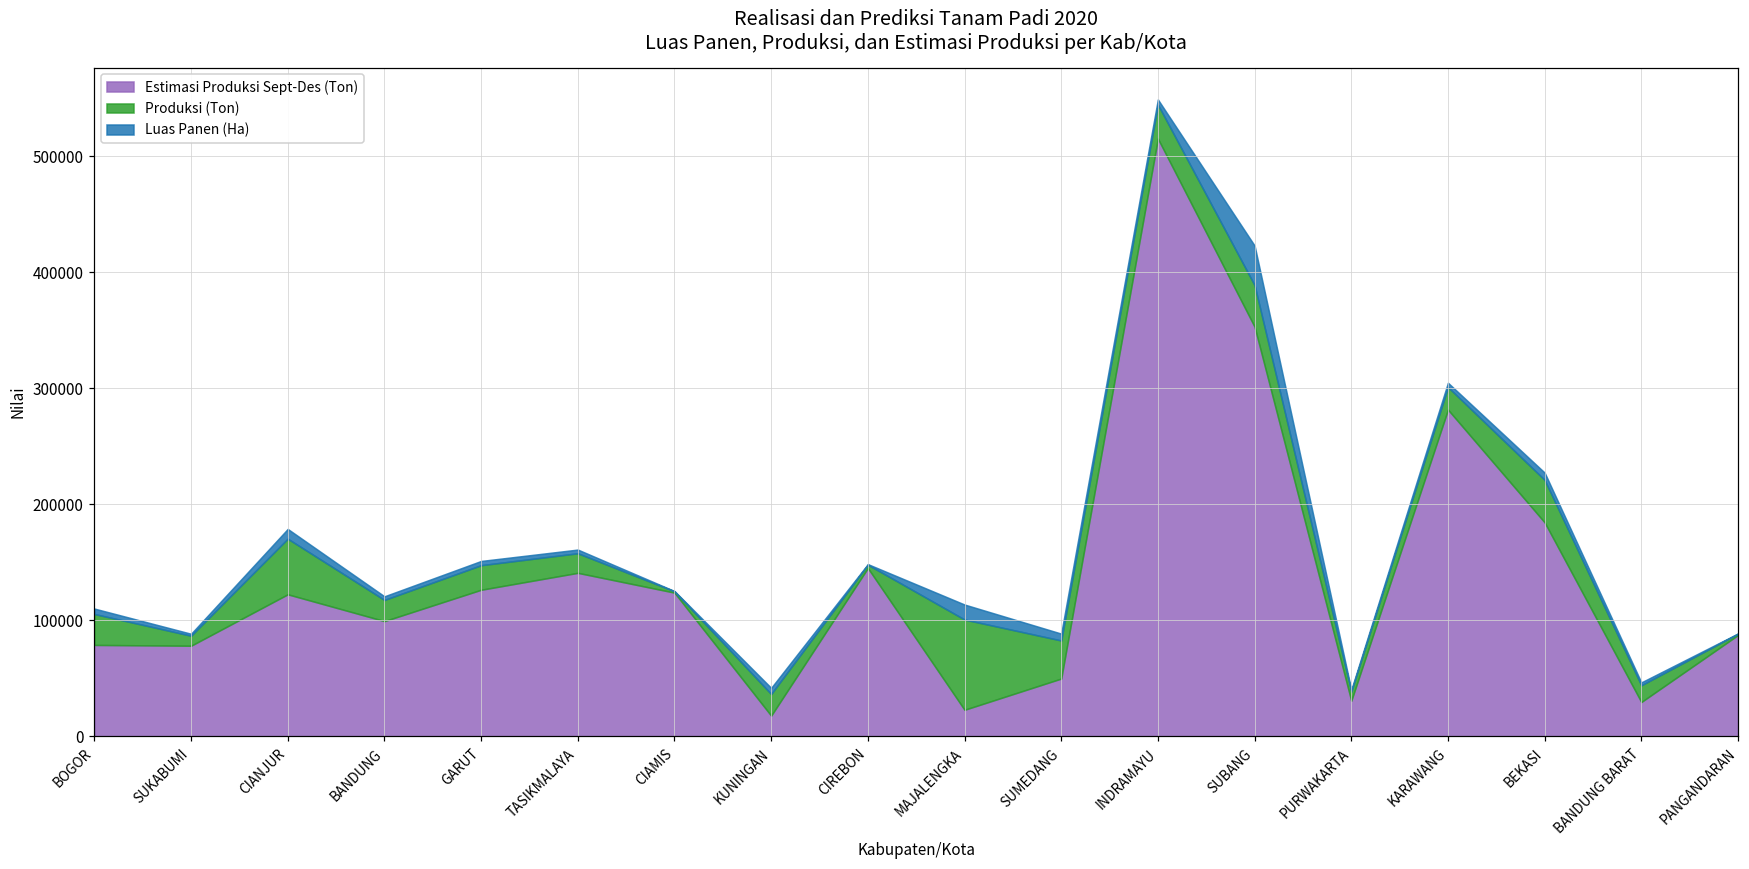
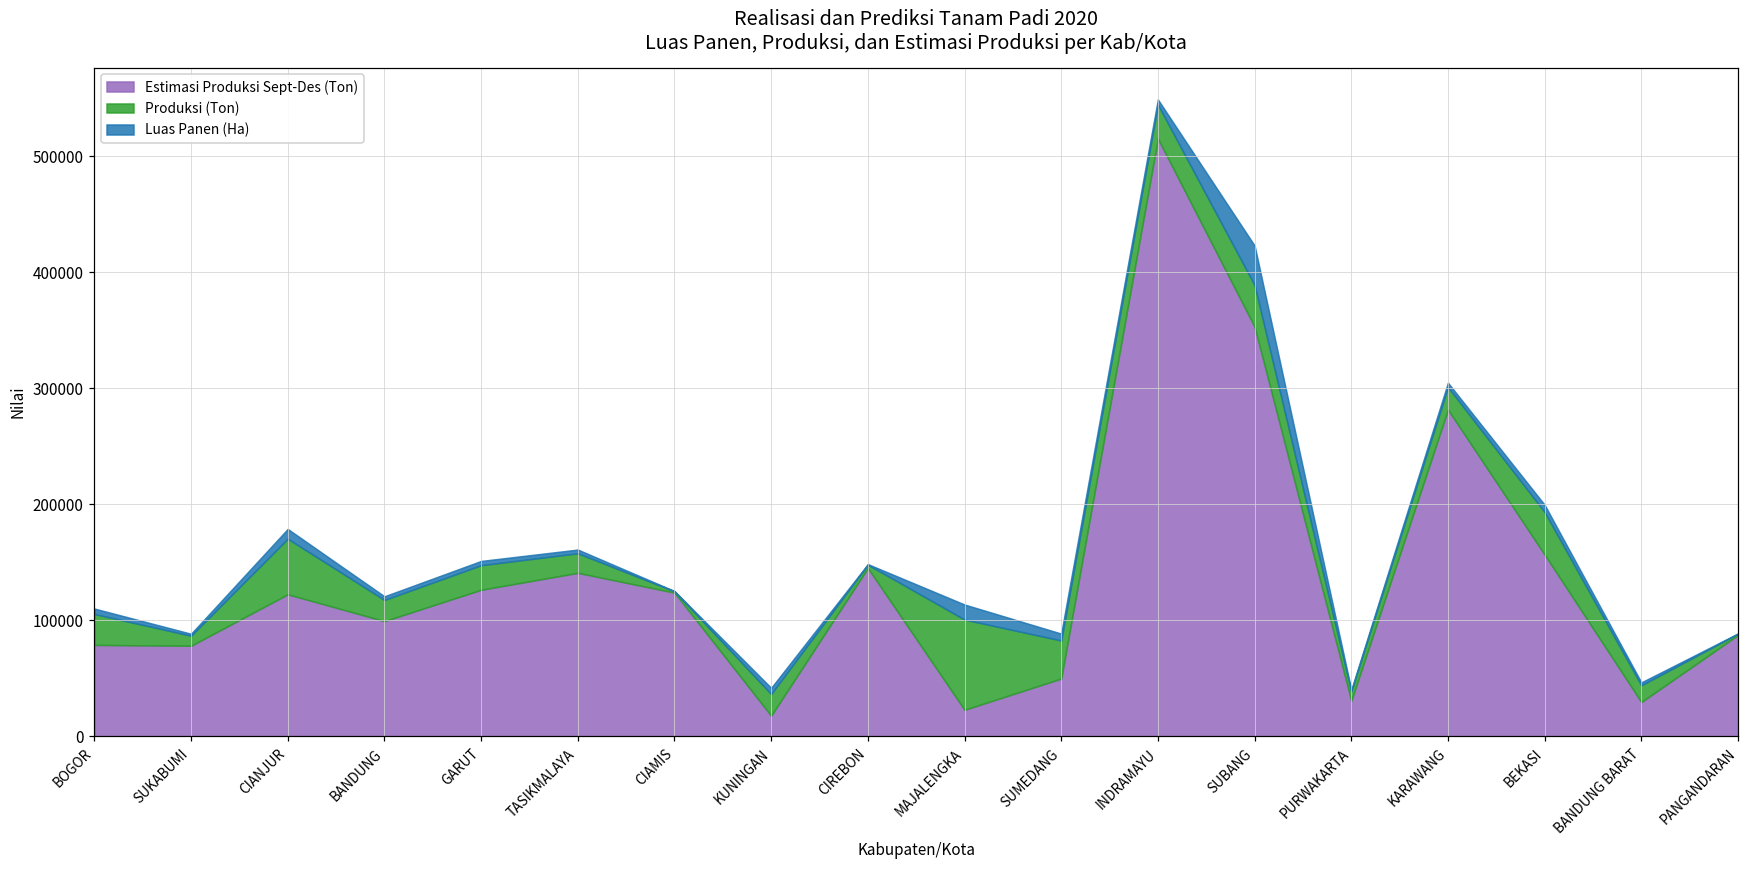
  {
    "Estimasi Produksi Sept-Des (Ton)": {
      "BOGOR": 79000,
      "SUKABUMI": 78000,
      "CIANJUR": 122000,
      "BANDUNG": 99000,
      "GARUT": 126000,
      "TASIKMALAYA": 141000,
      "KUNINGAN": 18000,
      "CIREBON": 145000,
      "MAJALENGKA": 23000,
      "SUMEDANG": 50000,
      "INDRAMAYU": 515000,
      "SUBANG": 353000,
      "PURWAKARTA": 31000,
      "KARAWANG": 282000,
-     "BEKASI": 184000,
+     "BEKASI": 157000,
      "BANDUNG BARAT": 30000
    },
    "Produksi (Ton)": {
      "BOGOR": 27000,
      "CIANJUR": 48000,
      "BANDUNG": 18000,
      "GARUT": 21000,
      "TASIKMALAYA": 17000,
      "KUNINGAN": 19000,
      "MAJALENGKA": 78000,
      "SUMEDANG": 33000,
      "INDRAMAYU": 29000,
      "SUBANG": 36000,
      "KARAWANG": 19000,
      "BEKASI": 37000,
      "BANDUNG BARAT": 14000
    },
    "Luas Panen (Ha)": {
      "BOGOR": 5000,
      "CIANJUR": 8000,
      "BANDUNG": 3000,
      "GARUT": 4000,
      "TASIKMALAYA": 3000,
      "KUNINGAN": 5000,
      "MAJALENGKA": 13000,
      "SUMEDANG": 6000,
      "INDRAMAYU": 4000,
      "SUBANG": 34000,
      "KARAWANG": 4000,
      "BEKASI": 6000,
      "BANDUNG BARAT": 2000
    }
  }
